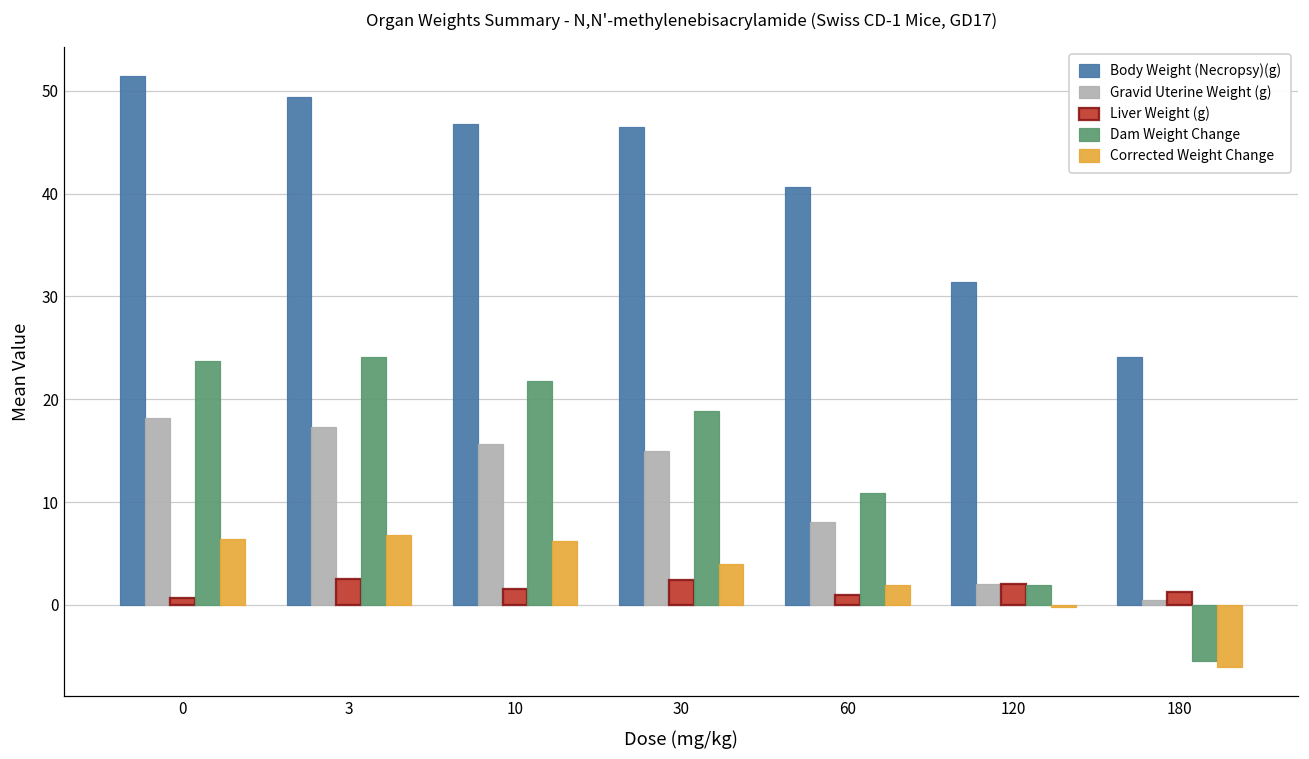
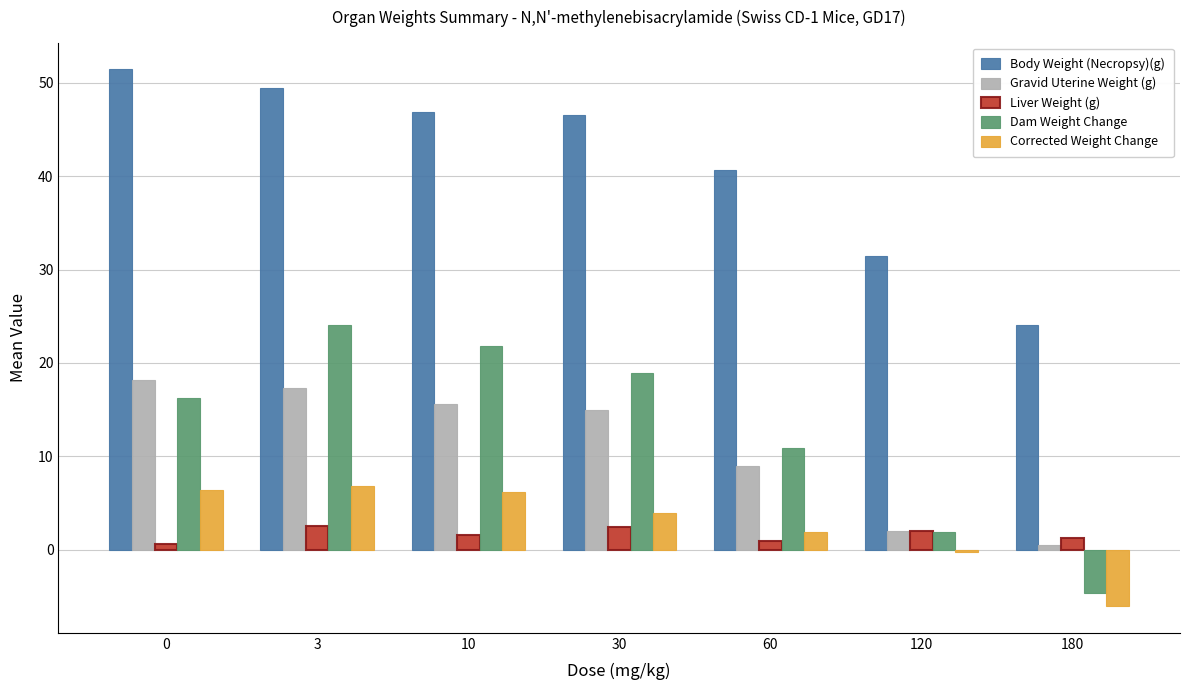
  {
    "Body Weight (Necropsy)(g)": {
      "0": 51,
      "3": 49,
      "10": 47,
      "30": 47,
      "60": 41,
      "120": 31,
      "180": 24
    },
    "Gravid Uterine Weight (g)": {
      "0": 18,
      "3": 17,
      "10": 16,
      "30": 15,
-     "60": 8,
+     "60": 9,
      "120": 2,
      "180": 0
    },
    "Liver Weight (g)": {
      "0": 1,
      "3": 3,
      "10": 2,
      "30": 2,
      "60": 1,
      "120": 2,
      "180": 1
    },
    "Dam Weight Change": {
-     "0": 24,
+     "0": 16,
      "3": 24,
      "10": 22,
      "30": 19,
      "60": 11,
      "120": 2,
-     "180": -6
+     "180": -5
    },
    "Corrected Weight Change": {
      "0": 6,
      "3": 7,
      "10": 6,
      "30": 4,
      "60": 2,
      "180": -6
    }
  }
